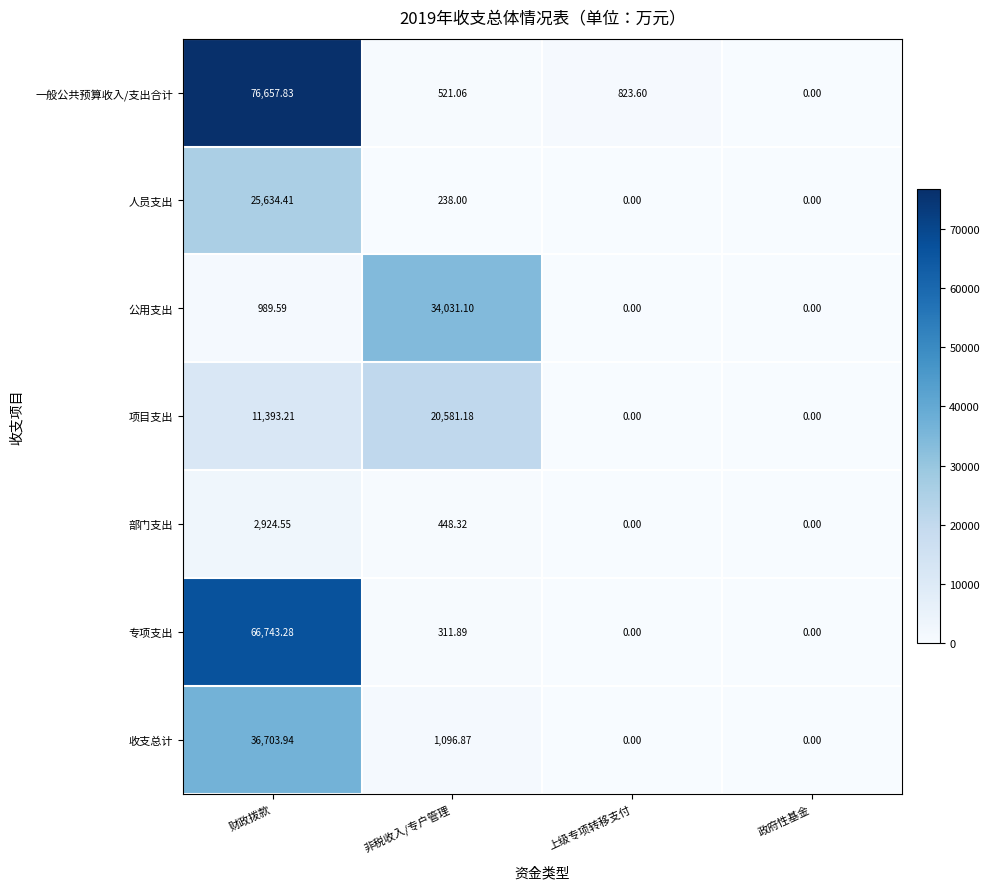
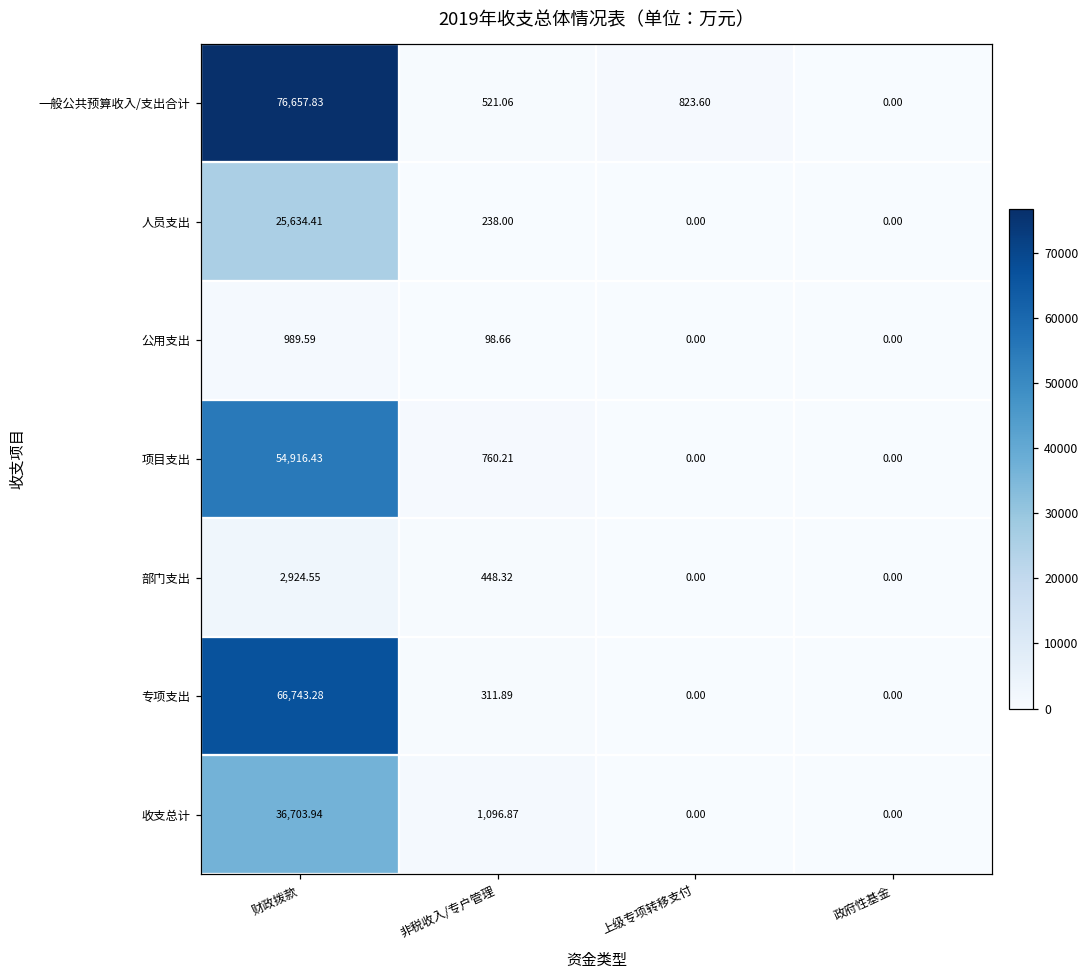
  {
    "一般公共预算收入/支出合计": {
      "财政拨款": "76,657.83",
      "非税收入/专户管理": "521.06",
      "上级专项转移支付": "823.60",
      "政府性基金": "0.00"
    },
    "人员支出": {
      "财政拨款": "25,634.41",
      "非税收入/专户管理": "238.00",
      "上级专项转移支付": "0.00",
      "政府性基金": "0.00"
    },
    "公用支出": {
      "财政拨款": "989.59",
-     "非税收入/专户管理": "34,031.10",
+     "非税收入/专户管理": "98.66",
      "上级专项转移支付": "0.00",
      "政府性基金": "0.00"
    },
    "项目支出": {
-     "财政拨款": "11,393.21",
-     "非税收入/专户管理": "20,581.18",
+     "财政拨款": "54,916.43",
+     "非税收入/专户管理": "760.21",
      "上级专项转移支付": "0.00",
      "政府性基金": "0.00"
    },
    "部门支出": {
      "财政拨款": "2,924.55",
      "非税收入/专户管理": "448.32",
      "上级专项转移支付": "0.00",
      "政府性基金": "0.00"
    },
    "专项支出": {
      "财政拨款": "66,743.28",
      "非税收入/专户管理": "311.89",
      "上级专项转移支付": "0.00",
      "政府性基金": "0.00"
    },
    "收支总计": {
      "财政拨款": "36,703.94",
      "非税收入/专户管理": "1,096.87",
      "上级专项转移支付": "0.00",
      "政府性基金": "0.00"
    }
  }
